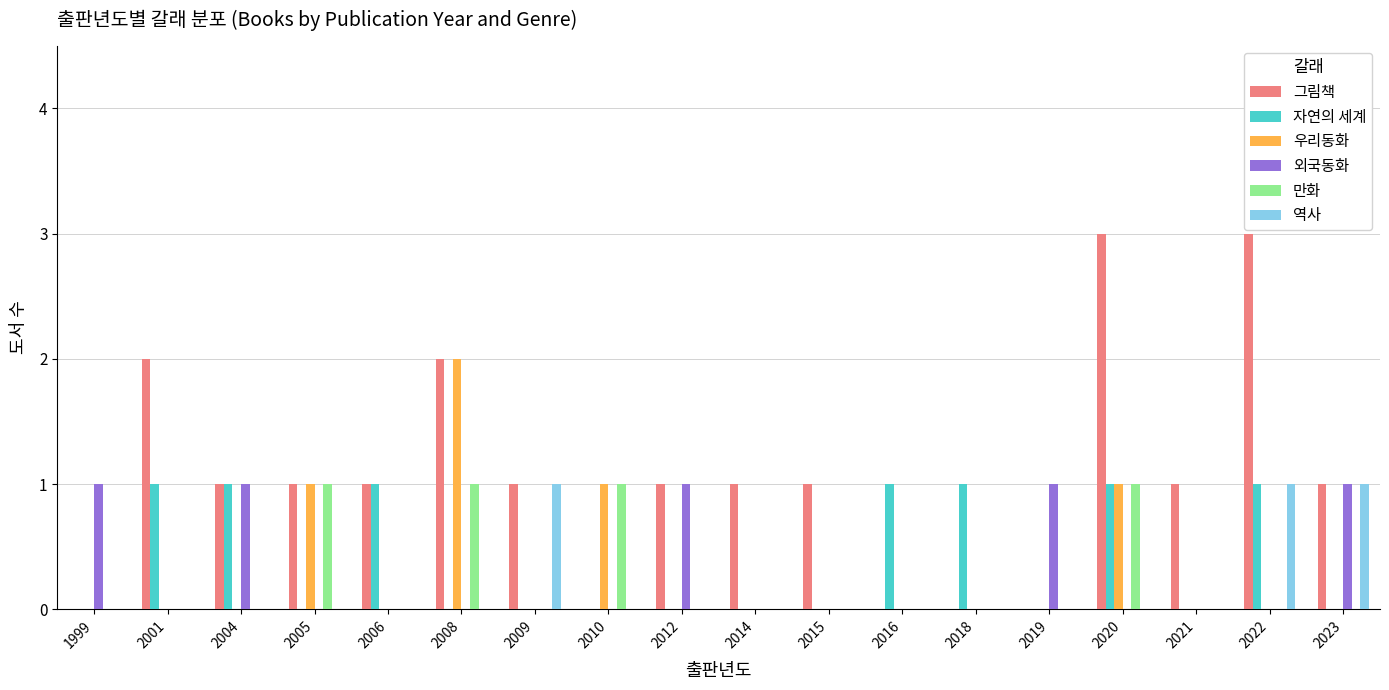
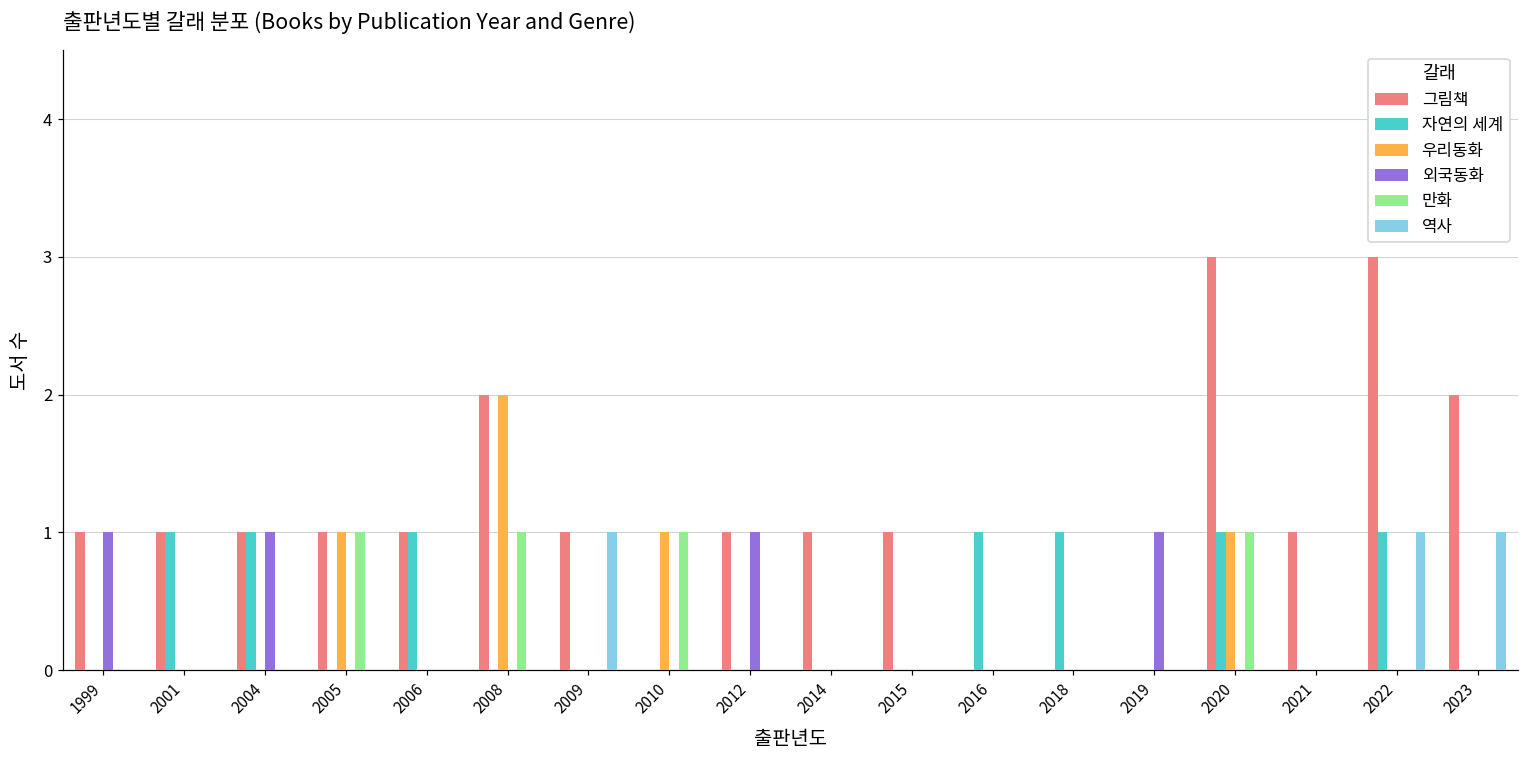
  {
    "그림책": {
-     "1999": 0,
-     "2001": 2,
+     "1999": 1,
+     "2001": 1,
      "2004": 1,
      "2005": 1,
      "2006": 1,
      "2008": 2,
      "2009": 1,
      "2010": 0,
      "2012": 1,
      "2014": 1,
      "2015": 1,
      "2016": 0,
      "2018": 0,
      "2019": 0,
      "2020": 3,
      "2021": 1,
      "2022": 3,
-     "2023": 1
+     "2023": 2
    },
    "자연의 세계": {
      "1999": 0,
      "2001": 1,
      "2004": 1,
      "2005": 0,
      "2006": 1,
      "2008": 0,
      "2009": 0,
      "2010": 0,
      "2012": 0,
      "2014": 0,
      "2015": 0,
      "2016": 1,
      "2018": 1,
      "2019": 0,
      "2020": 1,
      "2021": 0,
      "2022": 1,
      "2023": 0
    },
    "우리동화": {
      "1999": 0,
      "2001": 0,
      "2004": 0,
      "2005": 1,
      "2006": 0,
      "2008": 2,
      "2009": 0,
      "2010": 1,
      "2012": 0,
      "2014": 0,
      "2015": 0,
      "2016": 0,
      "2018": 0,
      "2019": 0,
      "2020": 1,
      "2021": 0,
      "2022": 0,
      "2023": 0
    },
    "외국동화": {
      "1999": 1,
      "2001": 0,
      "2004": 1,
      "2005": 0,
      "2006": 0,
      "2008": 0,
      "2009": 0,
      "2010": 0,
      "2012": 1,
      "2014": 0,
      "2015": 0,
      "2016": 0,
      "2018": 0,
      "2019": 1,
      "2020": 0,
      "2021": 0,
      "2022": 0,
-     "2023": 1
+     "2023": 0
    },
    "만화": {
      "1999": 0,
      "2001": 0,
      "2004": 0,
      "2005": 1,
      "2006": 0,
      "2008": 1,
      "2009": 0,
      "2010": 1,
      "2012": 0,
      "2014": 0,
      "2015": 0,
      "2016": 0,
      "2018": 0,
      "2019": 0,
      "2020": 1,
      "2021": 0,
      "2022": 0,
      "2023": 0
    },
    "역사": {
      "1999": 0,
      "2001": 0,
      "2004": 0,
      "2005": 0,
      "2006": 0,
      "2008": 0,
      "2009": 1,
      "2010": 0,
      "2012": 0,
      "2014": 0,
      "2015": 0,
      "2016": 0,
      "2018": 0,
      "2019": 0,
      "2020": 0,
      "2021": 0,
      "2022": 1,
      "2023": 1
    }
  }
